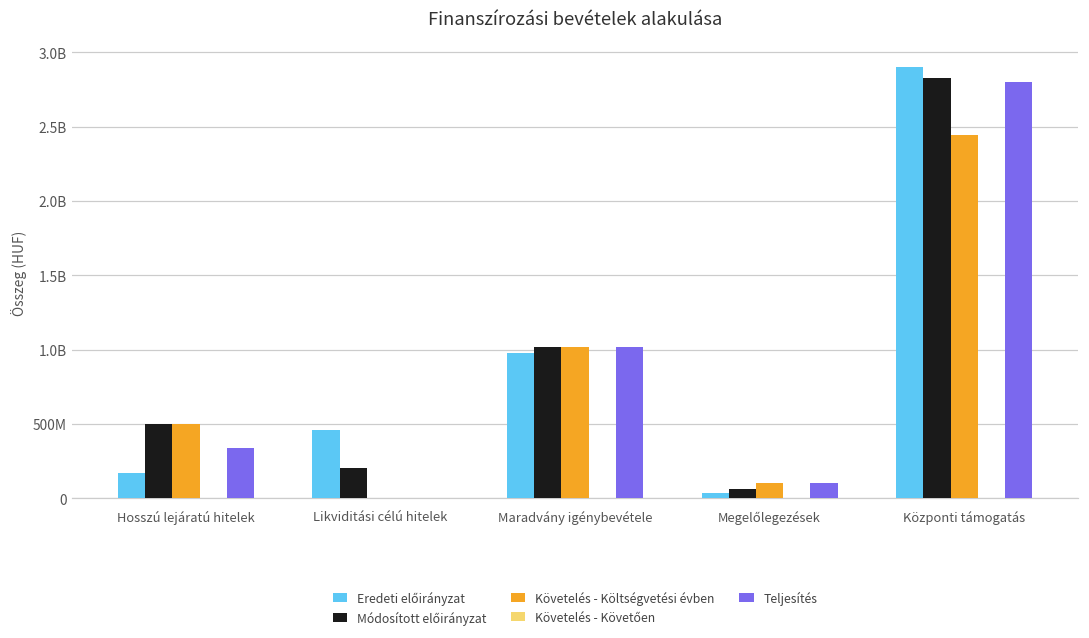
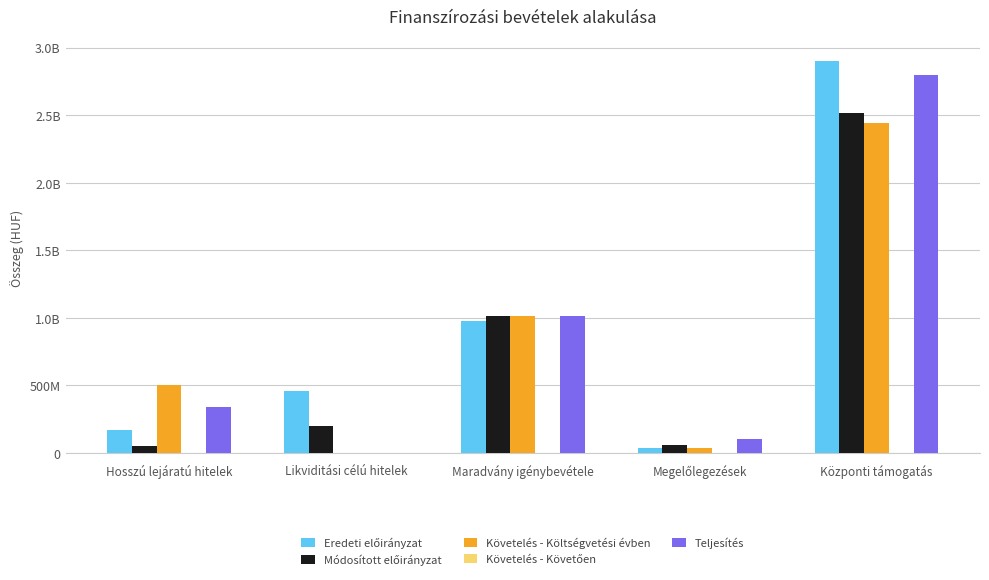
  {
    "Eredeti előirányzat": {
      "Hosszú lejáratú hitelek": 170000000,
      "Likviditási célú hitelek": 460000000,
      "Maradvány igénybevétele": 980000000,
      "Megelőlegezések": 30000000,
      "Központi támogatás": 2900000000
    },
    "Módosított előirányzat": {
-     "Hosszú lejáratú hitelek": 500000000,
+     "Hosszú lejáratú hitelek": 50000000,
      "Likviditási célú hitelek": 200000000,
      "Maradvány igénybevétele": 1010000000,
      "Megelőlegezések": 60000000,
-     "Központi támogatás": 2830000000
+     "Központi támogatás": 2520000000
    },
    "Követelés - Költségvetési évben": {
      "Hosszú lejáratú hitelek": 500000000,
      "Likviditási célú hitelek": 0,
      "Maradvány igénybevétele": 1010000000,
-     "Megelőlegezések": 100000000,
+     "Megelőlegezések": 40000000,
      "Központi támogatás": 2440000000
    },
    "Követelés - Követően": {
      "Hosszú lejáratú hitelek": 0,
      "Likviditási célú hitelek": 0,
      "Maradvány igénybevétele": 0,
      "Megelőlegezések": 0,
      "Központi támogatás": 0
    },
    "Teljesítés": {
      "Hosszú lejáratú hitelek": 340000000,
      "Likviditási célú hitelek": 0,
      "Maradvány igénybevétele": 1010000000,
      "Megelőlegezések": 100000000,
      "Központi támogatás": 2800000000
    }
  }
